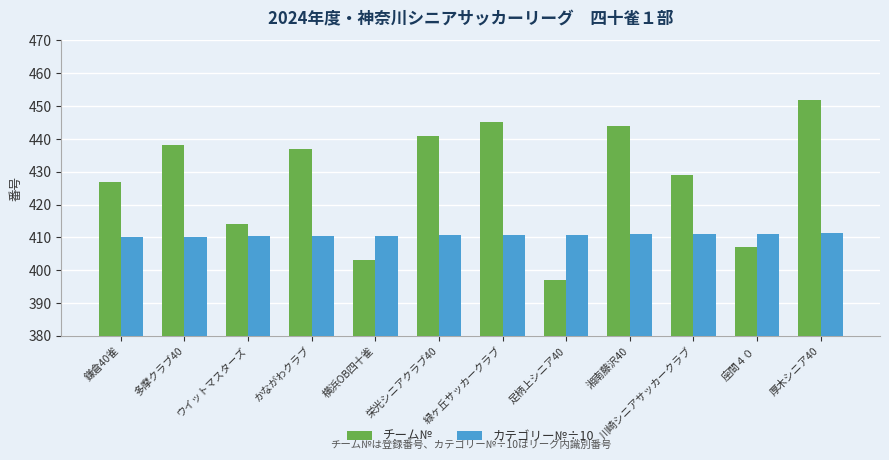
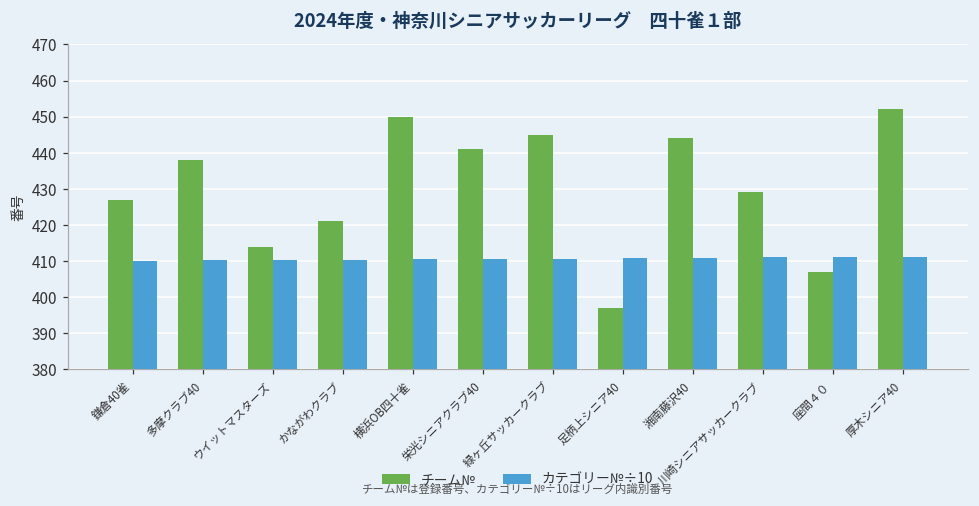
  {
    "チーム№": {
      "鎌倉40雀": 427,
      "多摩クラブ40": 438,
      "ウイットマスターズ": 414,
-     "かながわクラブ": 437,
-     "横浜OB四十雀": 403,
+     "かながわクラブ": 421,
+     "横浜OB四十雀": 450,
      "栄光シニアクラブ40": 441,
      "緑ヶ丘サッカークラブ": 445,
      "足柄上シニア40": 397,
      "湘南藤沢40": 444,
      "川崎シニアサッカークラブ": 429,
      "座間４０": 407,
      "厚木シニア40": 452
    },
    "カテゴリー№÷10": {
      "鎌倉40雀": 410,
      "多摩クラブ40": 410,
      "ウイットマスターズ": 410,
      "かながわクラブ": 410,
      "横浜OB四十雀": 411,
      "栄光シニアクラブ40": 411,
      "緑ヶ丘サッカークラブ": 411,
      "足柄上シニア40": 411,
      "湘南藤沢40": 411,
      "川崎シニアサッカークラブ": 411,
      "座間４０": 411,
      "厚木シニア40": 411
    }
  }
